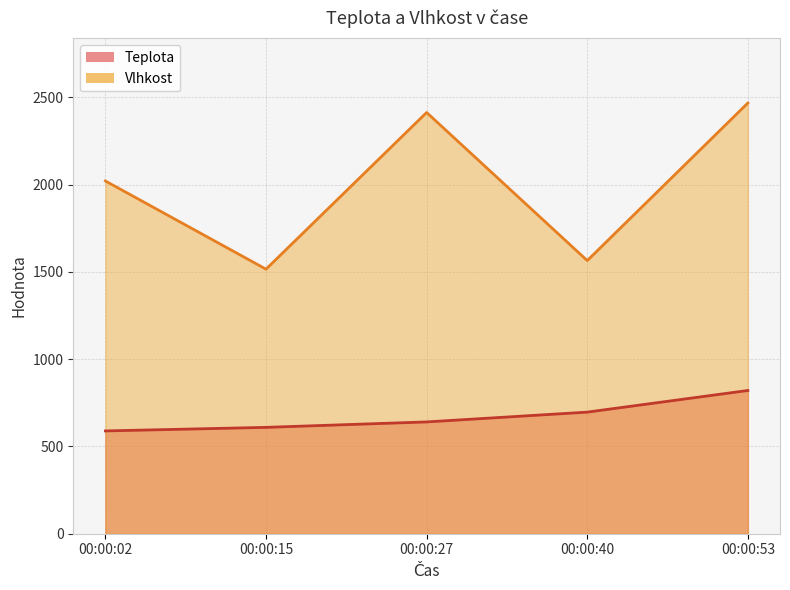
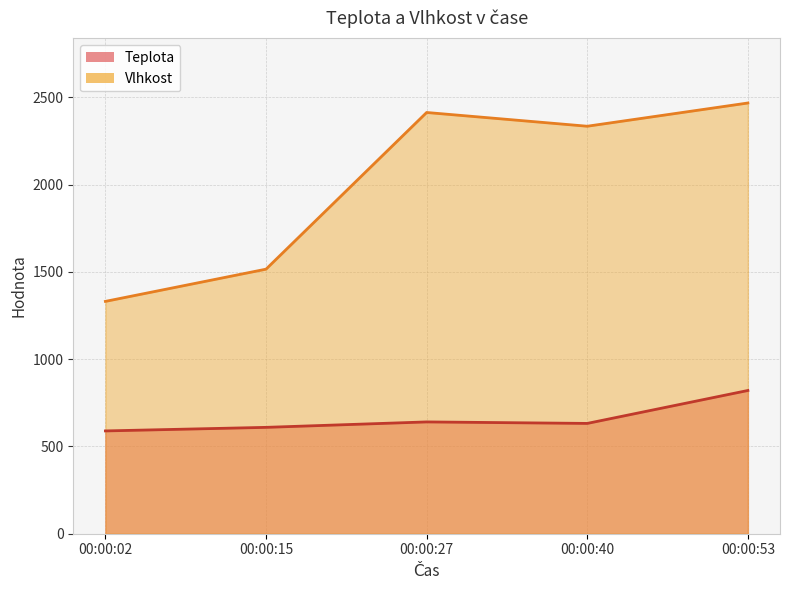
  {
    "Teplota": {
      "00:00:02": 590,
      "00:00:15": 610,
      "00:00:27": 640,
-     "00:00:40": 700,
+     "00:00:40": 630,
      "00:00:53": 820
    },
    "Vlhkost": {
-     "00:00:02": 2020,
+     "00:00:02": 1330,
      "00:00:15": 1520,
      "00:00:27": 2410,
-     "00:00:40": 1560,
+     "00:00:40": 2330,
      "00:00:53": 2470
    }
  }
